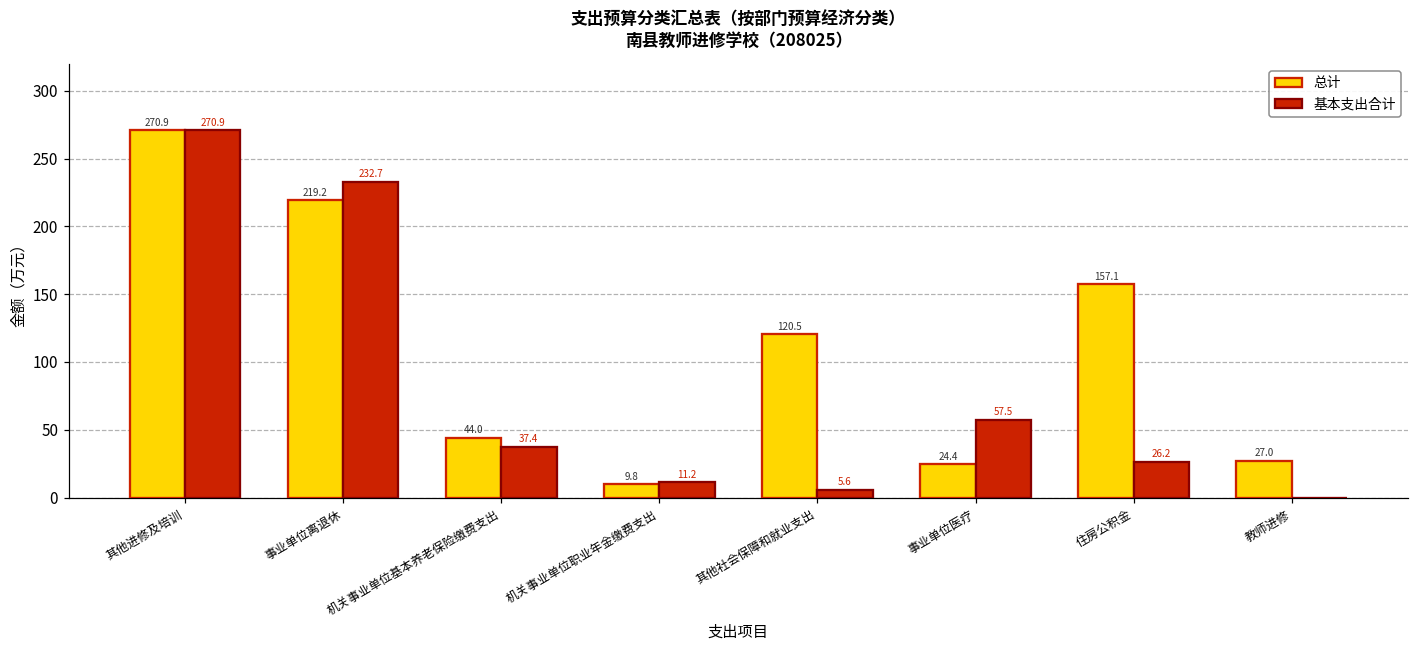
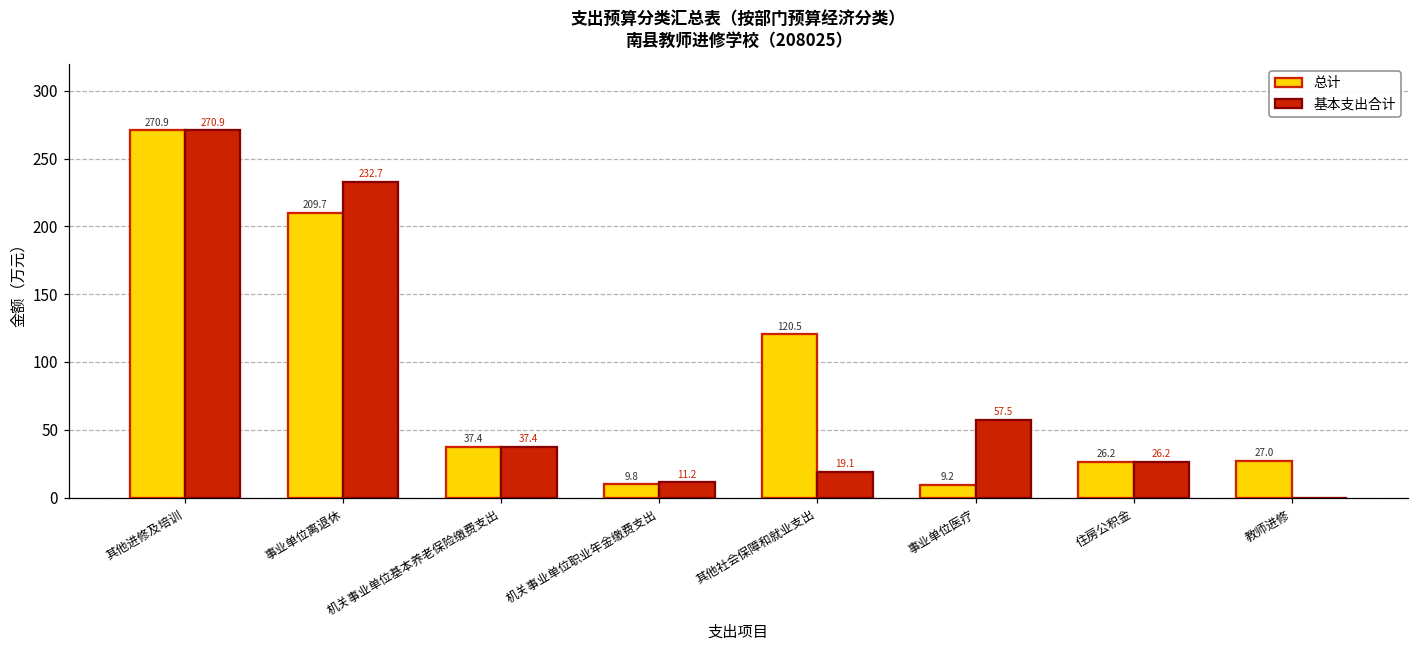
  {
    "总计": {
      "其他进修及培训": 270.9,
-     "事业单位离退休": 219.2,
-     "机关事业单位基本养老保险缴费支出": 44.0,
+     "事业单位离退休": 209.7,
+     "机关事业单位基本养老保险缴费支出": 37.4,
      "机关事业单位职业年金缴费支出": 9.8,
      "其他社会保障和就业支出": 120.5,
-     "事业单位医疗": 24.4,
-     "住房公积金": 157.1,
+     "事业单位医疗": 9.2,
+     "住房公积金": 26.2,
      "教师进修": 27.0
    },
    "基本支出合计": {
      "其他进修及培训": 270.9,
      "事业单位离退休": 232.7,
      "机关事业单位基本养老保险缴费支出": 37.4,
      "机关事业单位职业年金缴费支出": 11.2,
-     "其他社会保障和就业支出": 5.6,
+     "其他社会保障和就业支出": 19.1,
      "事业单位医疗": 57.5,
      "住房公积金": 26.2
    }
  }
